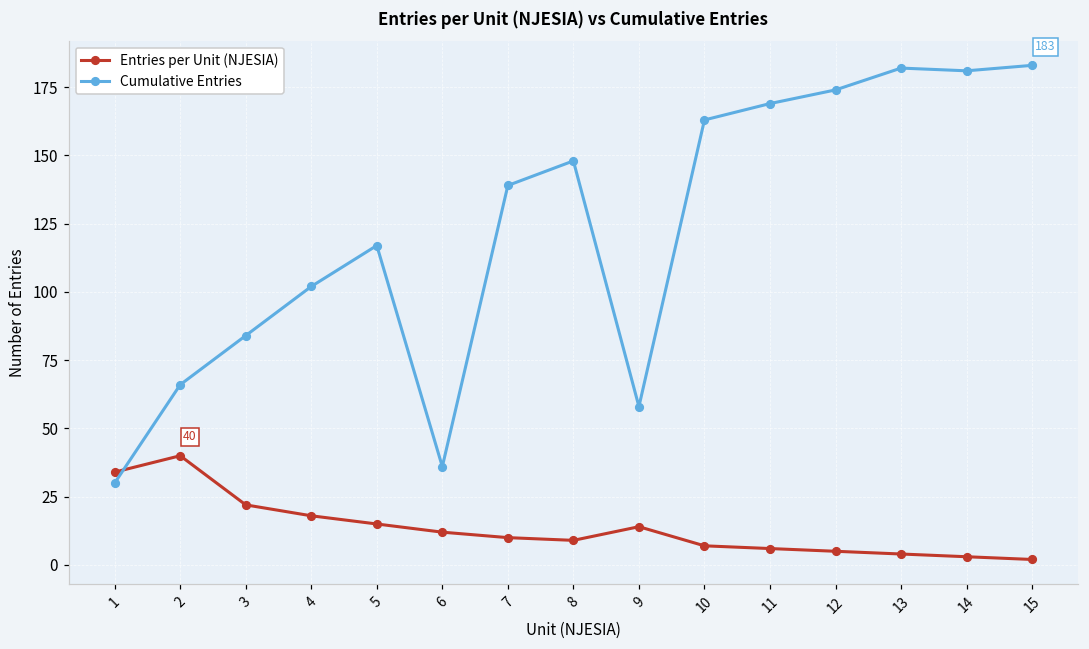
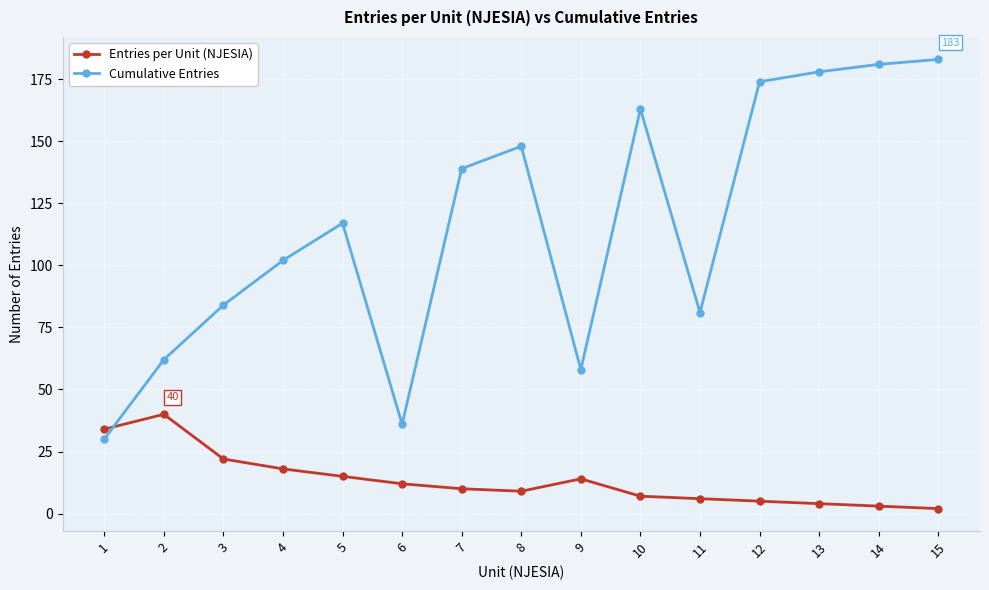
  {
    "Entries per Unit (NJESIA)": {
      "1": 34,
      "3": 22,
      "4": 18,
      "5": 15,
      "6": 12,
      "7": 10,
      "8": 9,
      "9": 14,
      "10": 7,
      "11": 6,
      "12": 5,
      "13": 4,
      "14": 3,
      "15": 2
    },
    "Cumulative Entries": {
      "1": 30,
-     "2": 66,
+     "2": 62,
      "3": 84,
      "4": 102,
      "5": 117,
      "6": 36,
      "7": 139,
      "8": 148,
      "9": 58,
      "10": 163,
-     "11": 169,
+     "11": 81,
      "12": 174,
-     "13": 182,
+     "13": 178,
      "14": 181
    }
  }
